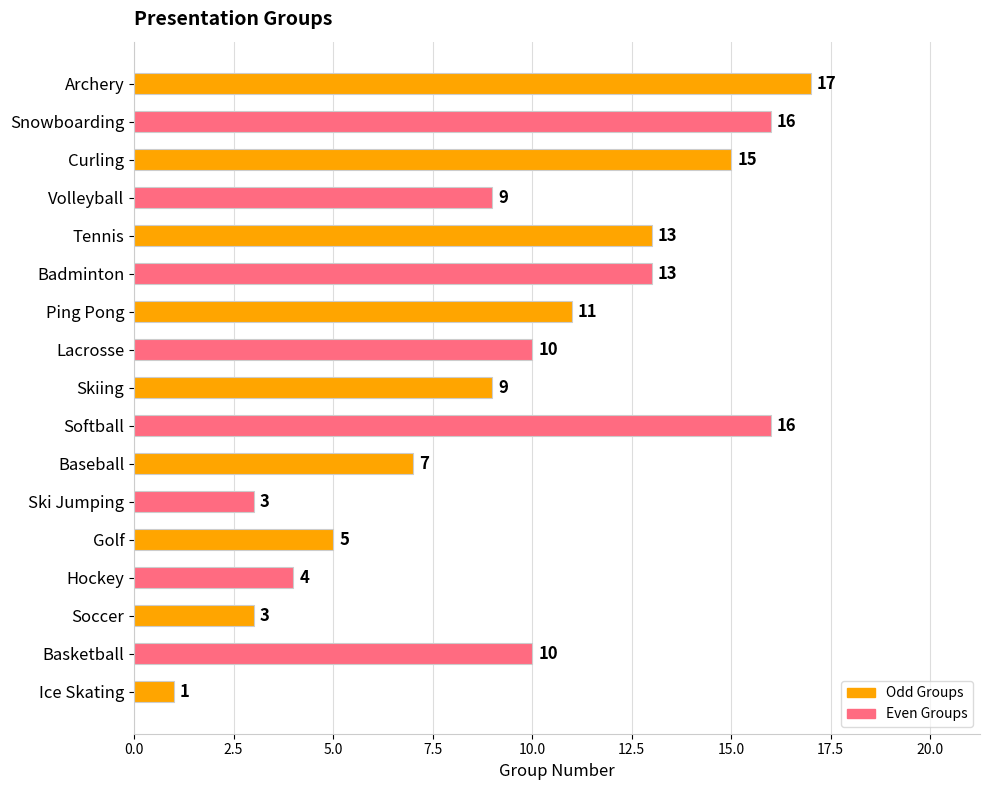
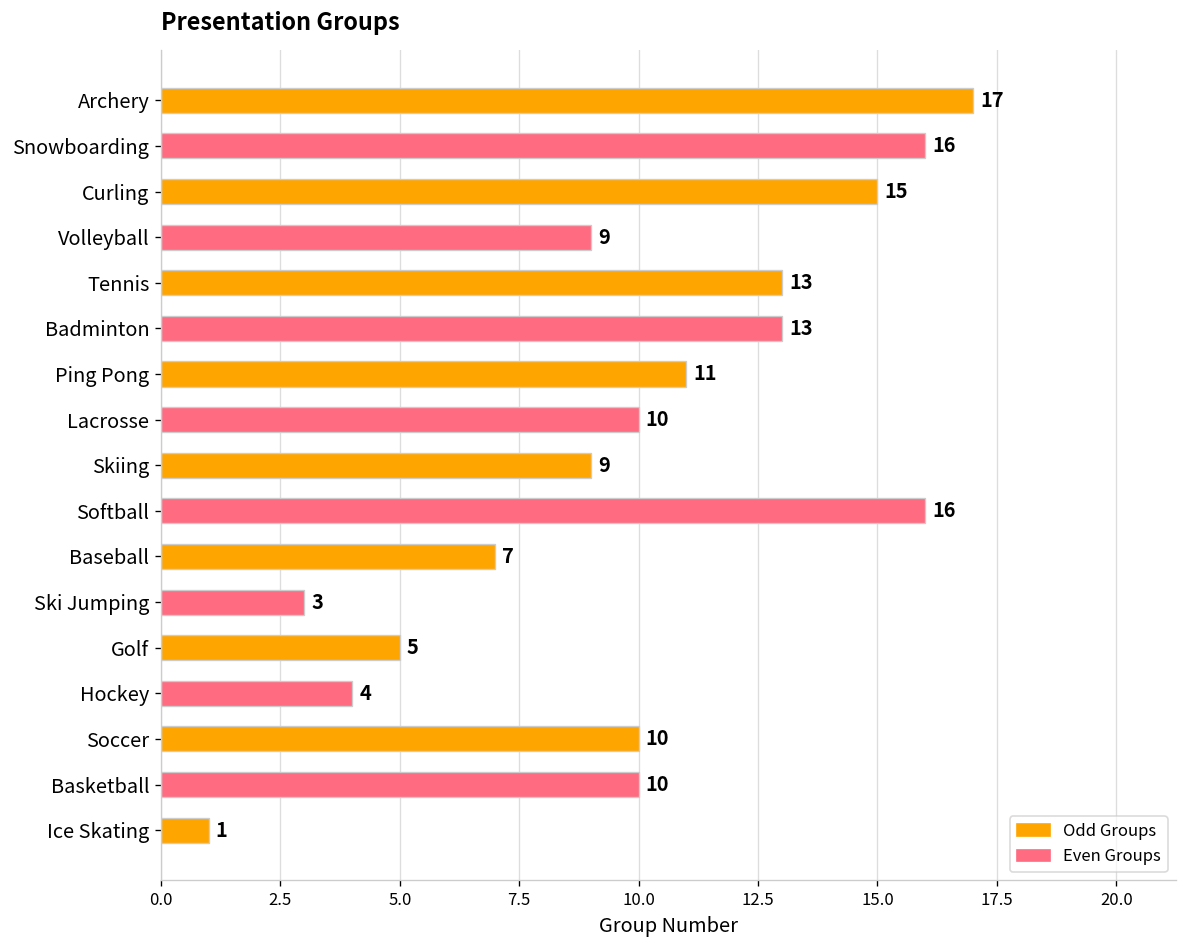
  {
    "Archery": 17,
    "Snowboarding": 16,
    "Curling": 15,
    "Volleyball": 9,
    "Tennis": 13,
    "Badminton": 13,
    "Ping Pong": 11,
    "Lacrosse": 10,
    "Skiing": 9,
    "Softball": 16,
    "Baseball": 7,
    "Ski Jumping": 3,
    "Golf": 5,
    "Hockey": 4,
-   "Soccer": 3,
+   "Soccer": 10,
    "Basketball": 10,
    "Ice Skating": 1
  }
